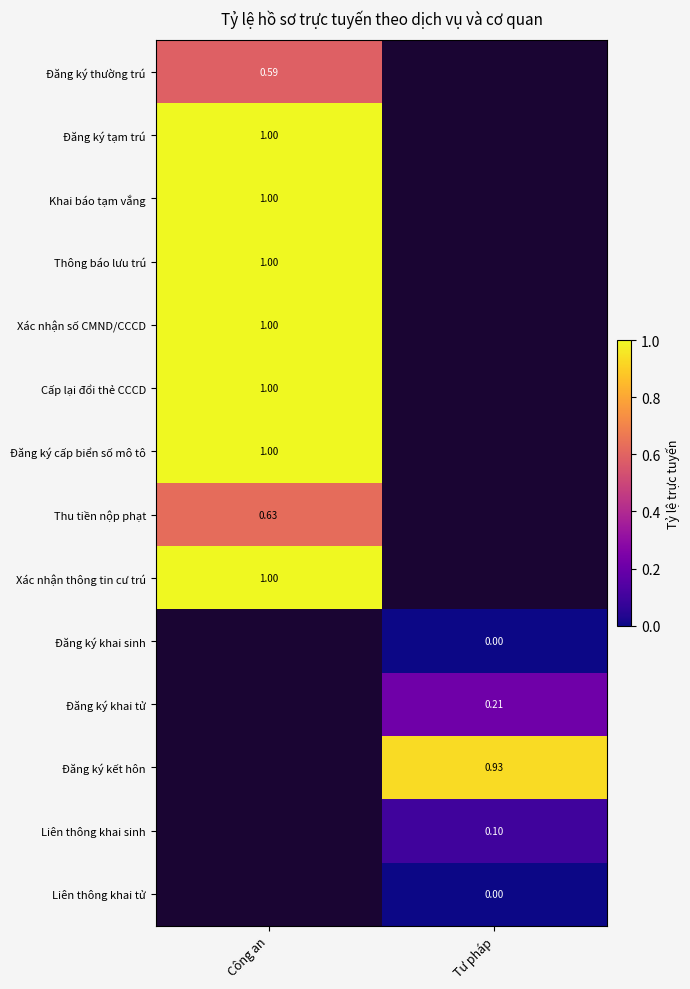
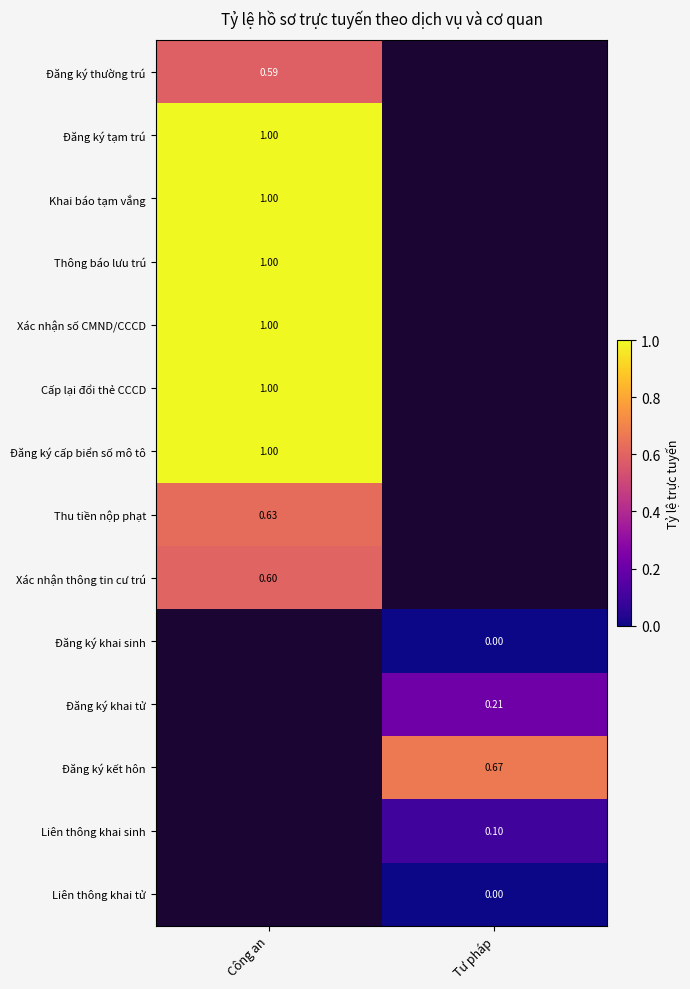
  {
    "Đăng ký thường trú": {
      "Công an": 0.59
    },
    "Đăng ký tạm trú": {
      "Công an": 1.00
    },
    "Khai báo tạm vắng": {
      "Công an": 1.00
    },
    "Thông báo lưu trú": {
      "Công an": 1.00
    },
    "Xác nhận số CMND/CCCD": {
      "Công an": 1.00
    },
    "Cấp lại đổi thẻ CCCD": {
      "Công an": 1.00
    },
    "Đăng ký cấp biển số mô tô": {
      "Công an": 1.00
    },
    "Thu tiền nộp phạt": {
      "Công an": 0.63
    },
    "Xác nhận thông tin cư trú": {
-     "Công an": 1.00
+     "Công an": 0.60
    },
    "Đăng ký khai sinh": {
      "Tư pháp": 0.00
    },
    "Đăng ký khai tử": {
      "Tư pháp": 0.21
    },
    "Đăng ký kết hôn": {
-     "Tư pháp": 0.93
+     "Tư pháp": 0.67
    },
    "Liên thông khai sinh": {
      "Tư pháp": 0.10
    },
    "Liên thông khai tử": {
      "Tư pháp": 0.00
    }
  }
